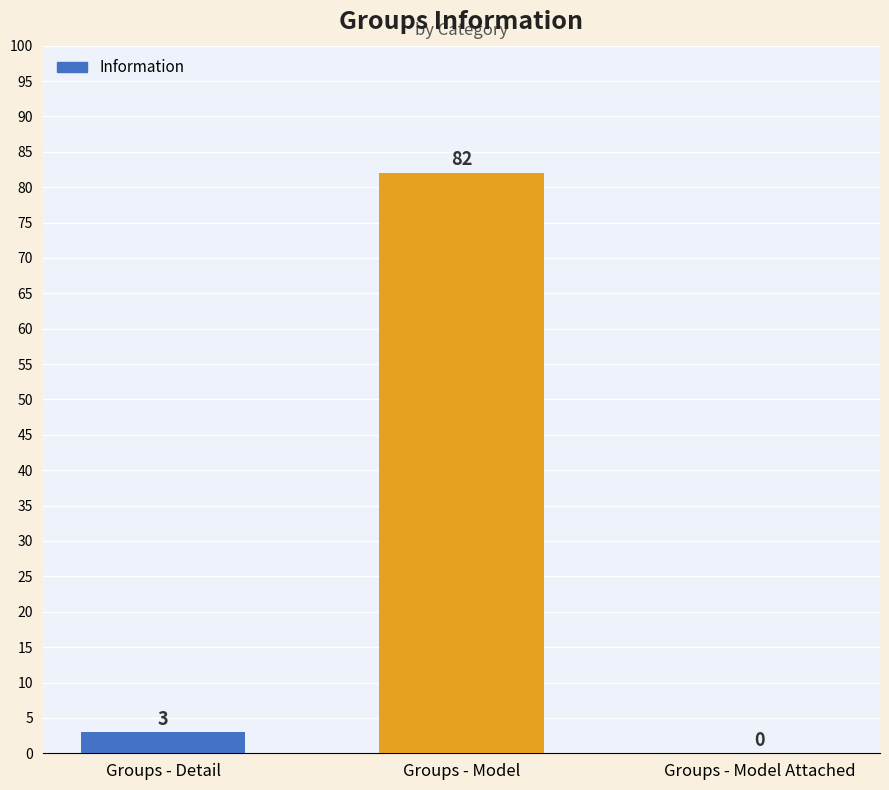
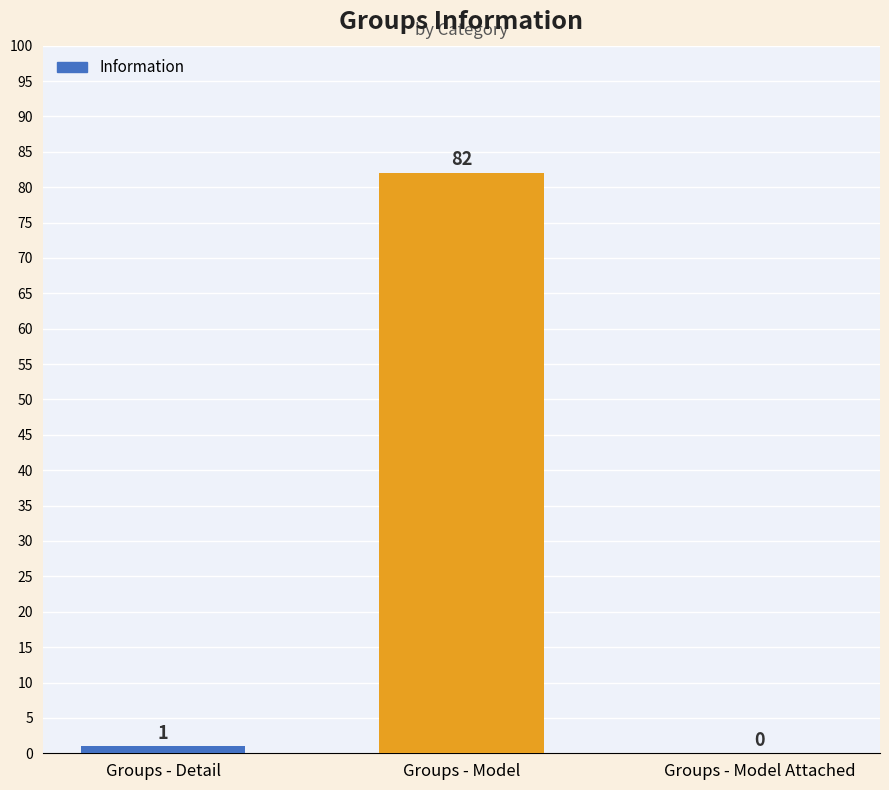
  {
-   "Groups - Detail": 3,
+   "Groups - Detail": 1,
    "Groups - Model": 82,
    "Groups - Model Attached": 0
  }
